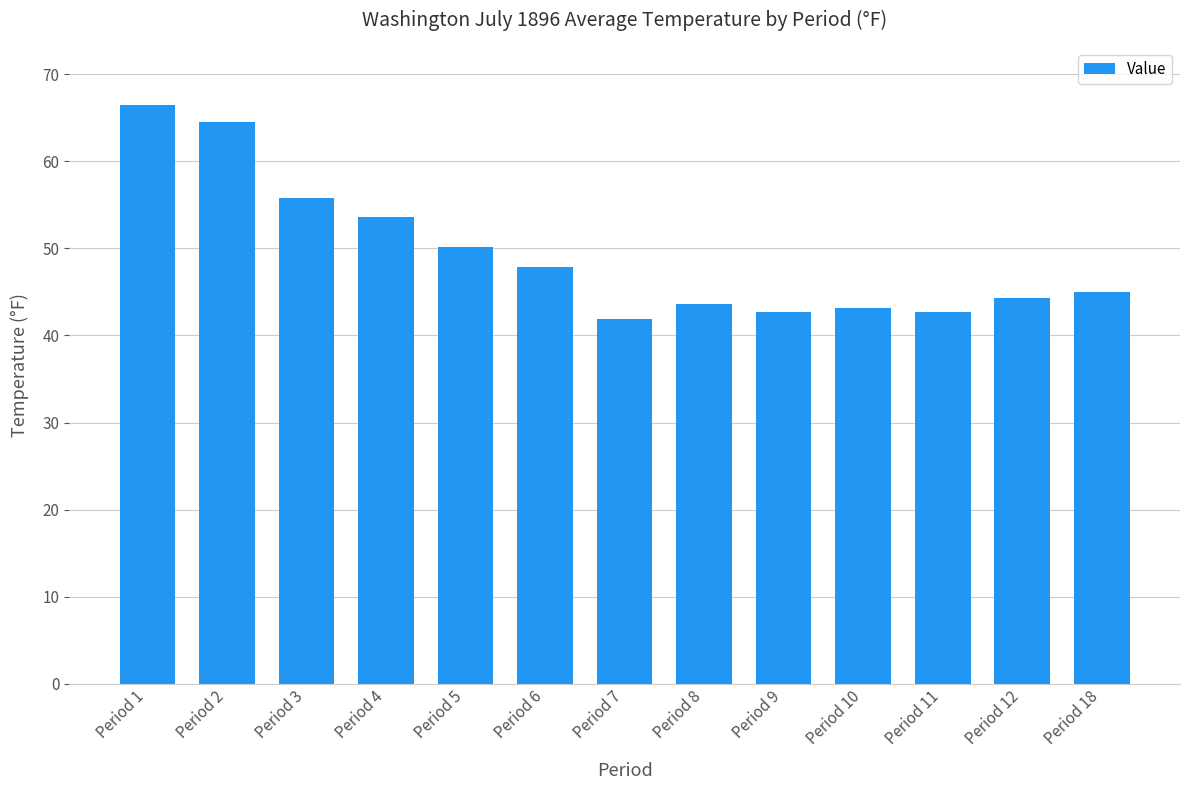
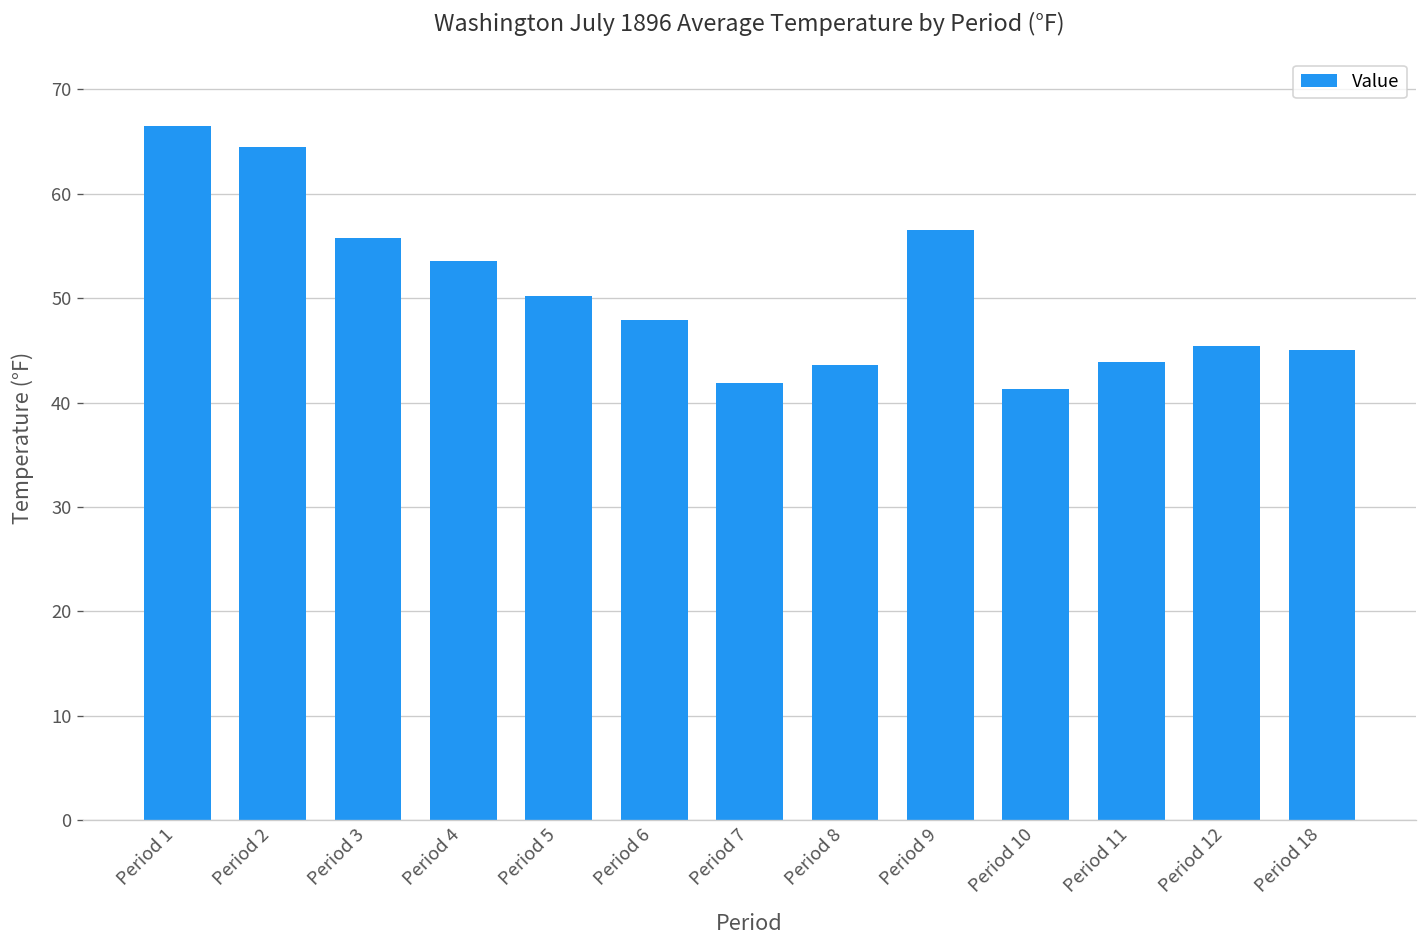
  {
    "Period 1": 67,
    "Period 2": 65,
    "Period 3": 56,
    "Period 4": 54,
    "Period 5": 50,
    "Period 6": 48,
    "Period 7": 42,
    "Period 8": 44,
-   "Period 9": 43,
-   "Period 10": 43,
-   "Period 11": 43,
-   "Period 12": 44,
+   "Period 9": 57,
+   "Period 10": 41,
+   "Period 11": 44,
+   "Period 12": 45,
    "Period 18": 45
  }
